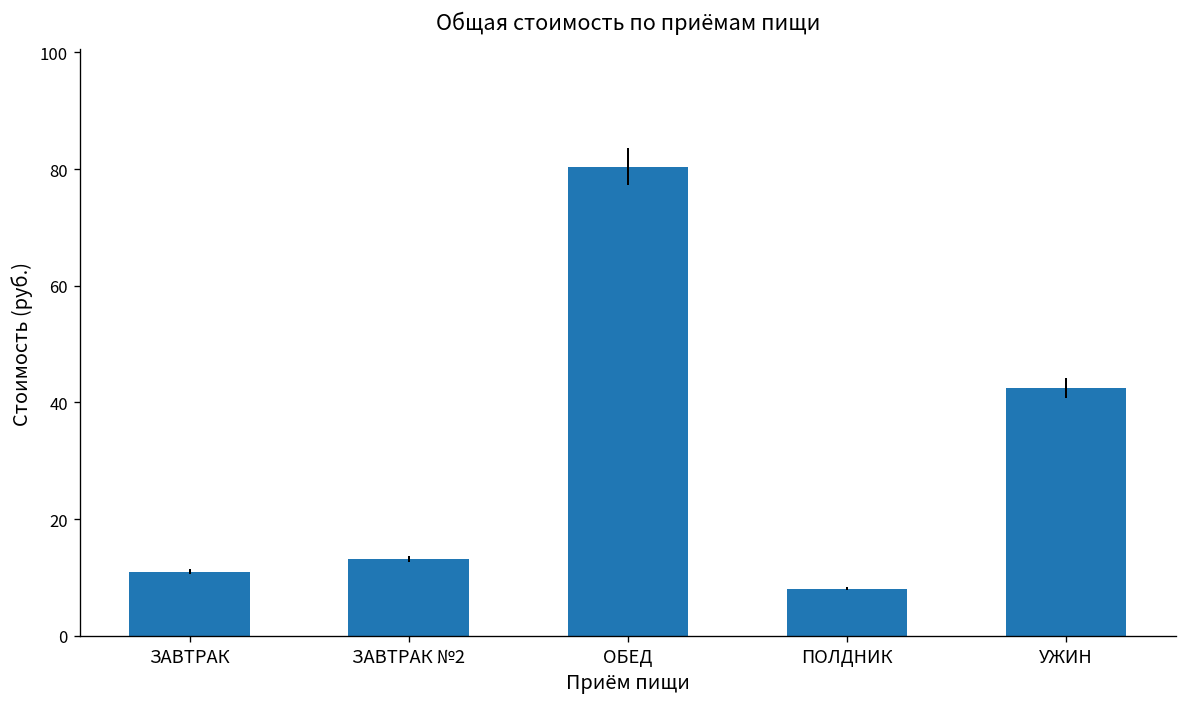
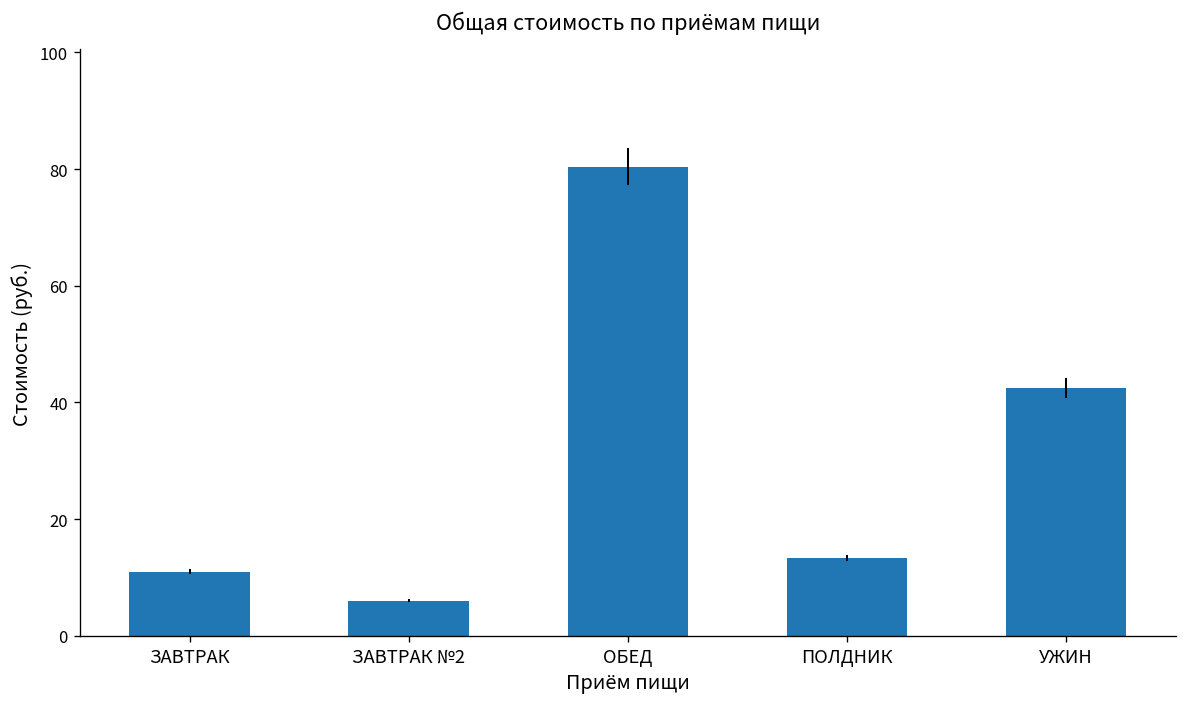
  {
    "ЗАВТРАК": 11,
-   "ЗАВТРАК №2": 13,
+   "ЗАВТРАК №2": 6,
    "ОБЕД": 80,
-   "ПОЛДНИК": 8,
+   "ПОЛДНИК": 13,
    "УЖИН": 42
  }
